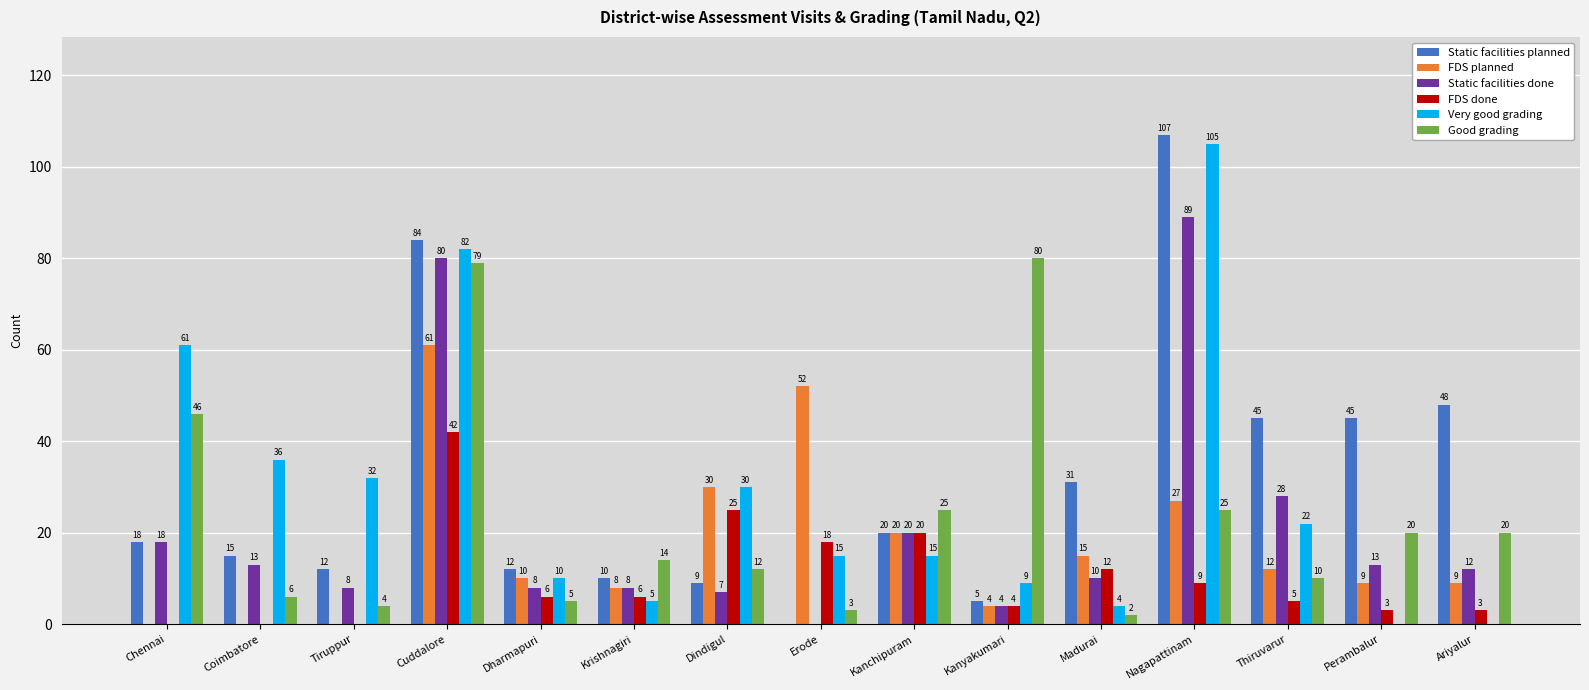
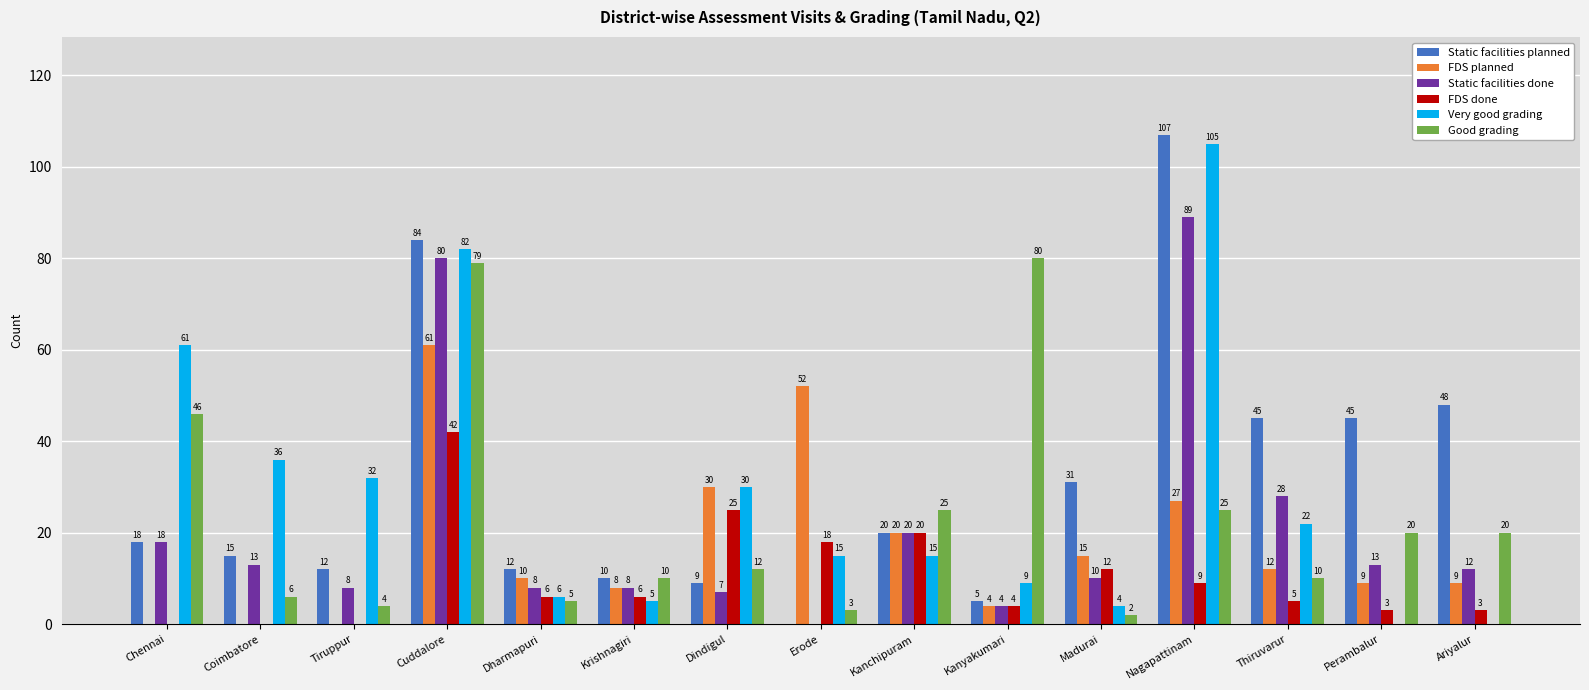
  {
    "Static facilities planned": {
      "Chennai": 18,
      "Coimbatore": 15,
      "Tiruppur": 12,
      "Cuddalore": 84,
      "Dharmapuri": 12,
      "Krishnagiri": 10,
      "Dindigul": 9,
      "Kanchipuram": 20,
      "Kanyakumari": 5,
      "Madurai": 31,
      "Nagapattinam": 107,
      "Thiruvarur": 45,
      "Perambalur": 45,
      "Ariyalur": 48
    },
    "FDS planned": {
      "Cuddalore": 61,
      "Dharmapuri": 10,
      "Krishnagiri": 8,
      "Dindigul": 30,
      "Erode": 52,
      "Kanchipuram": 20,
      "Kanyakumari": 4,
      "Madurai": 15,
      "Nagapattinam": 27,
      "Thiruvarur": 12,
      "Perambalur": 9,
      "Ariyalur": 9
    },
    "Static facilities done": {
      "Chennai": 18,
      "Coimbatore": 13,
      "Tiruppur": 8,
      "Cuddalore": 80,
      "Dharmapuri": 8,
      "Krishnagiri": 8,
      "Dindigul": 7,
      "Kanchipuram": 20,
      "Kanyakumari": 4,
      "Madurai": 10,
      "Nagapattinam": 89,
      "Thiruvarur": 28,
      "Perambalur": 13,
      "Ariyalur": 12
    },
    "FDS done": {
      "Cuddalore": 42,
      "Dharmapuri": 6,
      "Krishnagiri": 6,
      "Dindigul": 25,
      "Erode": 18,
      "Kanchipuram": 20,
      "Kanyakumari": 4,
      "Madurai": 12,
      "Nagapattinam": 9,
      "Thiruvarur": 5,
      "Perambalur": 3,
      "Ariyalur": 3
    },
    "Very good grading": {
      "Chennai": 61,
      "Coimbatore": 36,
      "Tiruppur": 32,
      "Cuddalore": 82,
-     "Dharmapuri": 10,
+     "Dharmapuri": 6,
      "Krishnagiri": 5,
      "Dindigul": 30,
      "Erode": 15,
      "Kanchipuram": 15,
      "Kanyakumari": 9,
      "Madurai": 4,
      "Nagapattinam": 105,
      "Thiruvarur": 22
    },
    "Good grading": {
      "Chennai": 46,
      "Coimbatore": 6,
      "Tiruppur": 4,
      "Cuddalore": 79,
      "Dharmapuri": 5,
-     "Krishnagiri": 14,
+     "Krishnagiri": 10,
      "Dindigul": 12,
      "Erode": 3,
      "Kanchipuram": 25,
      "Kanyakumari": 80,
      "Madurai": 2,
      "Nagapattinam": 25,
      "Thiruvarur": 10,
      "Perambalur": 20,
      "Ariyalur": 20
    }
  }
